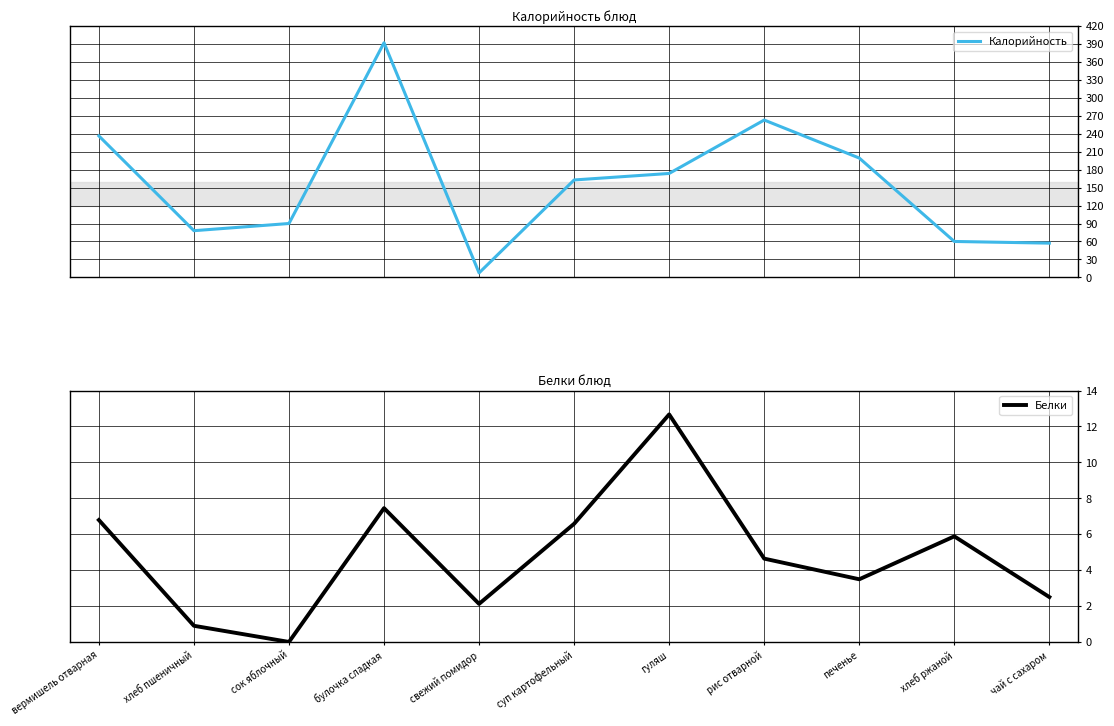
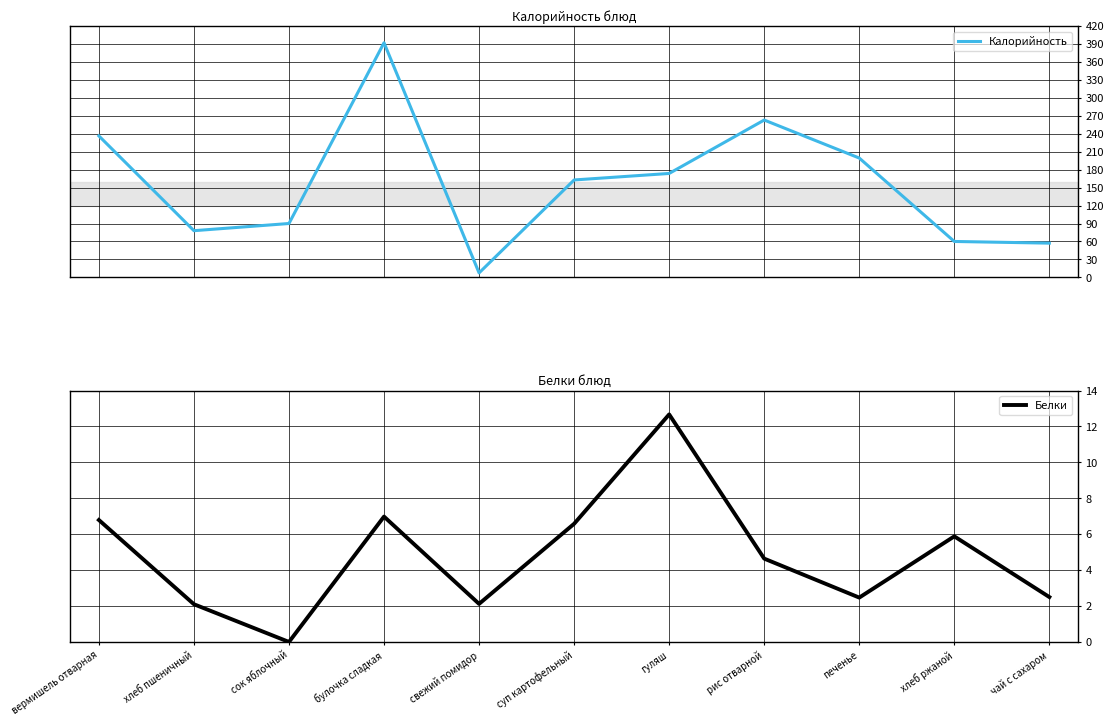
  {
    "Белки блюд": {
      "вермишель отварная": 6.8,
-     "хлеб пшеничный": 0.9,
+     "хлеб пшеничный": 2.1,
      "сок яблочный": 0.0,
-     "булочка сладкая": 7.5,
+     "булочка сладкая": 7.0,
      "свежий помидор": 2.1,
      "суп картофельный": 6.6,
      "гуляш": 12.7,
      "рис отварной": 4.6,
-     "печенье": 3.5,
+     "печенье": 2.5,
      "хлеб ржаной": 5.9,
      "чай с сахаром": 2.5
    }
  }
